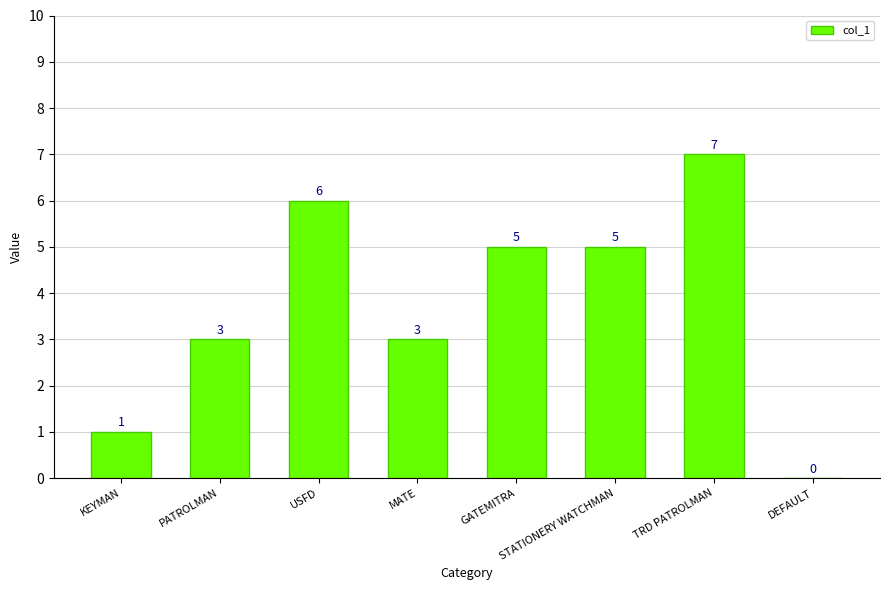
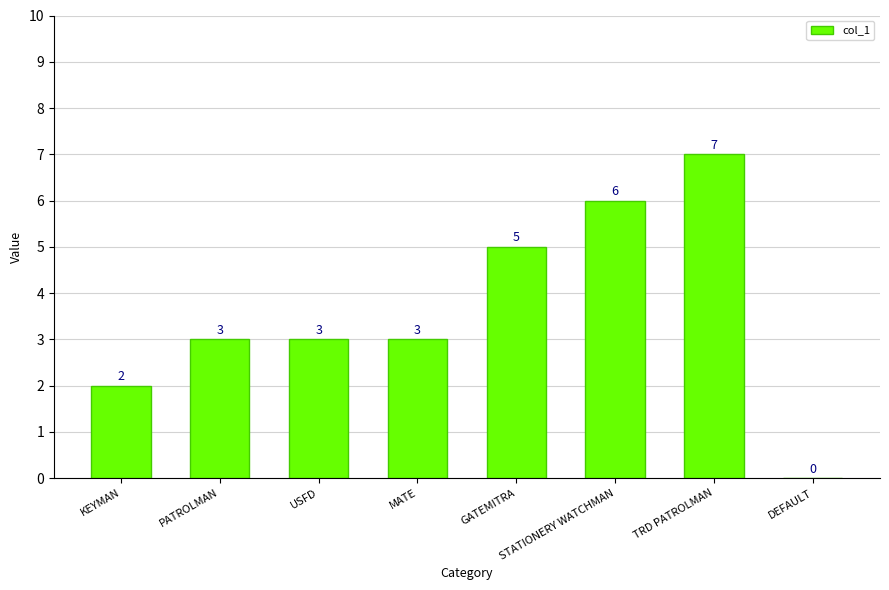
  {
-   "KEYMAN": 1,
+   "KEYMAN": 2,
    "PATROLMAN": 3,
-   "USFD": 6,
+   "USFD": 3,
    "MATE": 3,
    "GATEMITRA": 5,
-   "STATIONERY WATCHMAN": 5,
+   "STATIONERY WATCHMAN": 6,
    "TRD PATROLMAN": 7,
    "DEFAULT": 0
  }
